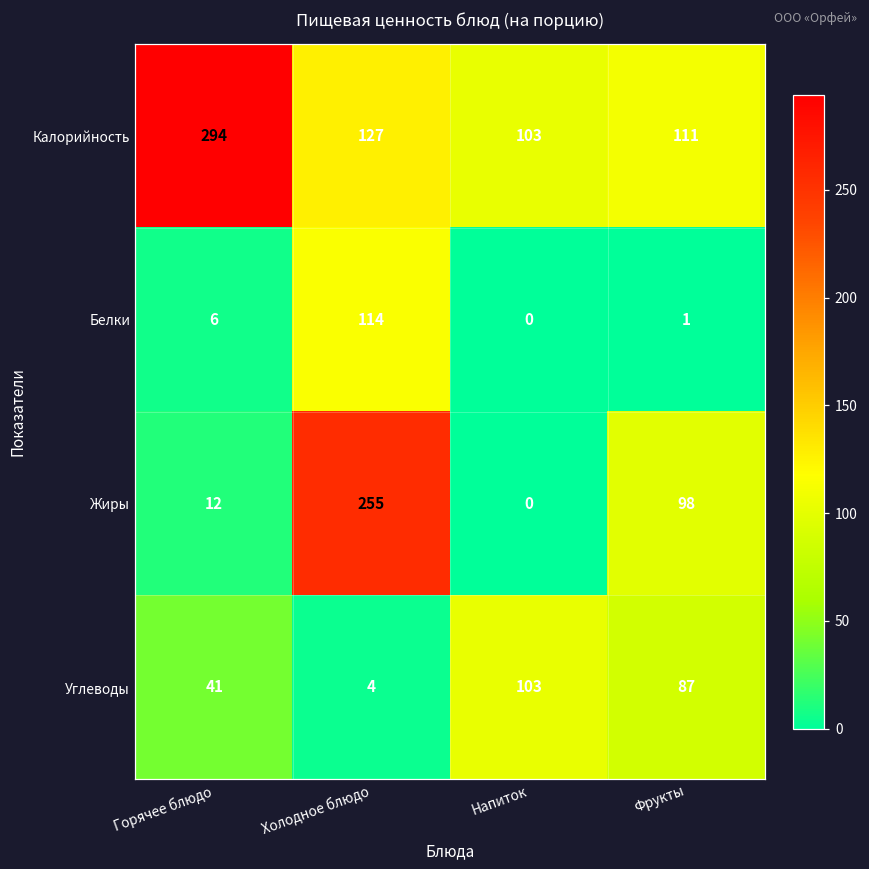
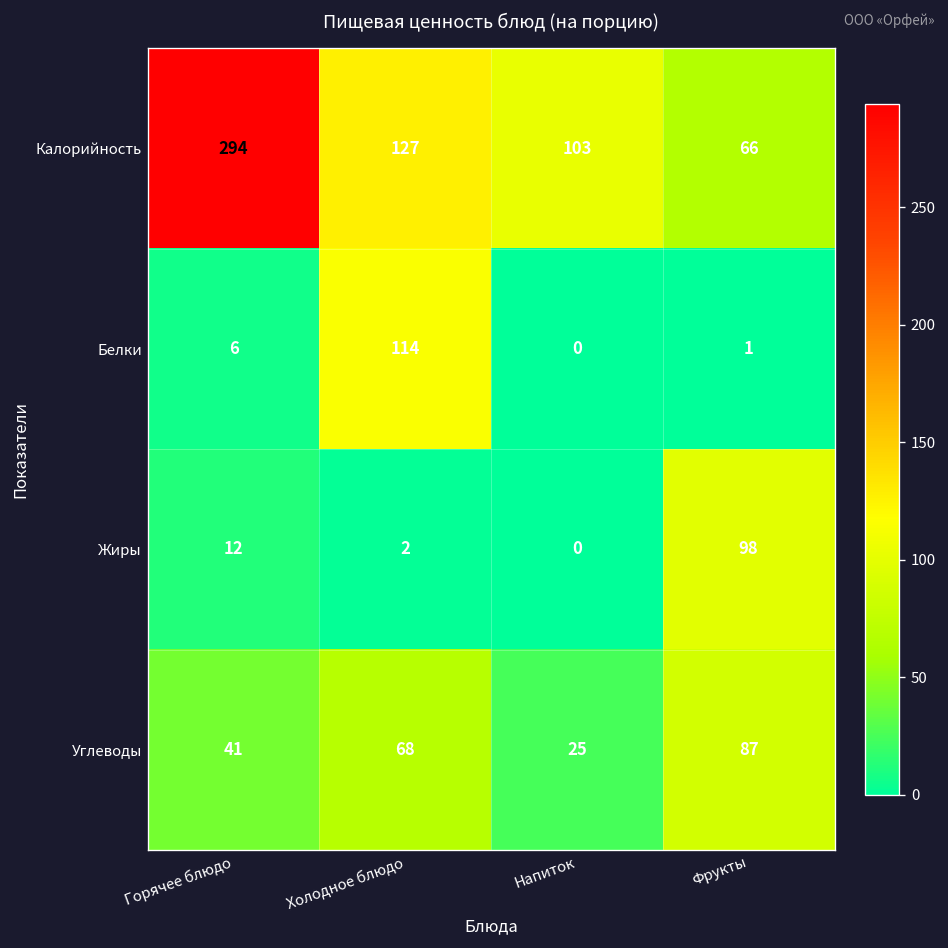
  {
    "Калорийность": {
      "Горячее блюдо": 294,
      "Холодное блюдо": 127,
      "Напиток": 103,
-     "Фрукты": 111
+     "Фрукты": 66
    },
    "Белки": {
      "Горячее блюдо": 6,
      "Холодное блюдо": 114,
      "Напиток": 0,
      "Фрукты": 1
    },
    "Жиры": {
      "Горячее блюдо": 12,
-     "Холодное блюдо": 255,
+     "Холодное блюдо": 2,
      "Напиток": 0,
      "Фрукты": 98
    },
    "Углеводы": {
      "Горячее блюдо": 41,
-     "Холодное блюдо": 4,
-     "Напиток": 103,
+     "Холодное блюдо": 68,
+     "Напиток": 25,
      "Фрукты": 87
    }
  }
